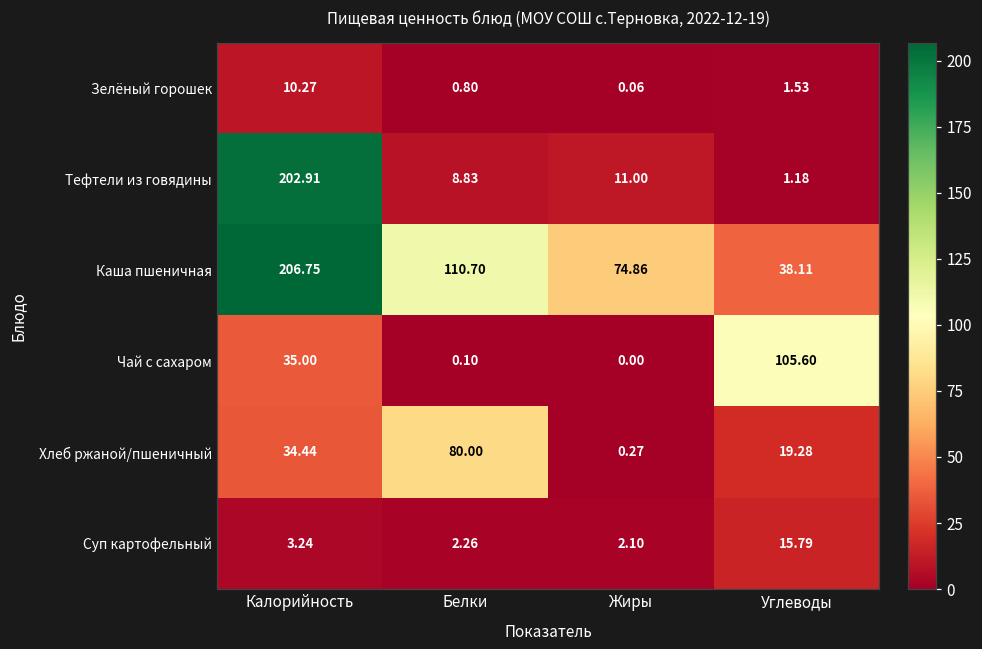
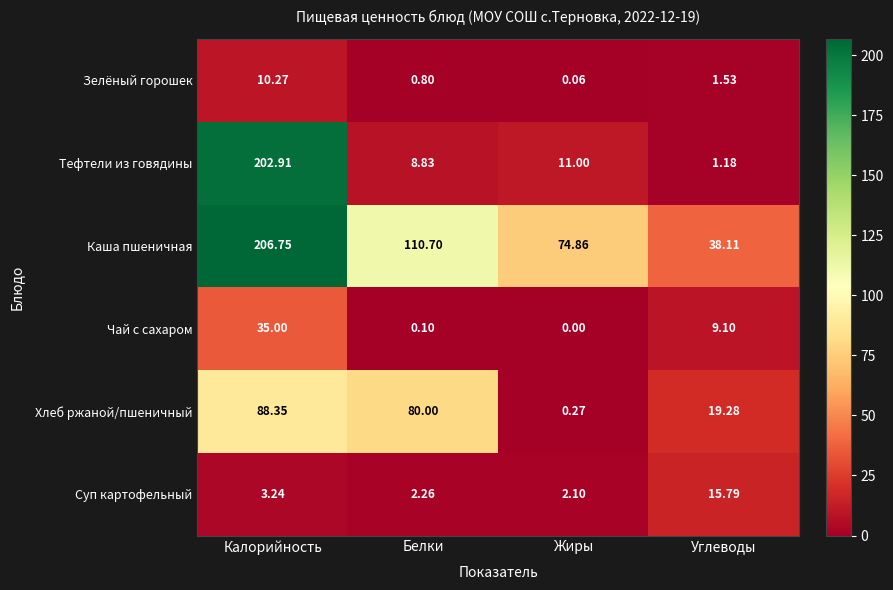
  {
    "Зелёный горошек": {
      "Калорийность": 10.27,
      "Белки": 0.80,
      "Жиры": 0.06,
      "Углеводы": 1.53
    },
    "Тефтели из говядины": {
      "Калорийность": 202.91,
      "Белки": 8.83,
      "Жиры": 11.00,
      "Углеводы": 1.18
    },
    "Каша пшеничная": {
      "Калорийность": 206.75,
      "Белки": 110.70,
      "Жиры": 74.86,
      "Углеводы": 38.11
    },
    "Чай с сахаром": {
      "Калорийность": 35.00,
      "Белки": 0.10,
      "Жиры": 0.00,
-     "Углеводы": 105.60
+     "Углеводы": 9.10
    },
    "Хлеб ржаной/пшеничный": {
-     "Калорийность": 34.44,
+     "Калорийность": 88.35,
      "Белки": 80.00,
      "Жиры": 0.27,
      "Углеводы": 19.28
    },
    "Суп картофельный": {
      "Калорийность": 3.24,
      "Белки": 2.26,
      "Жиры": 2.10,
      "Углеводы": 15.79
    }
  }
